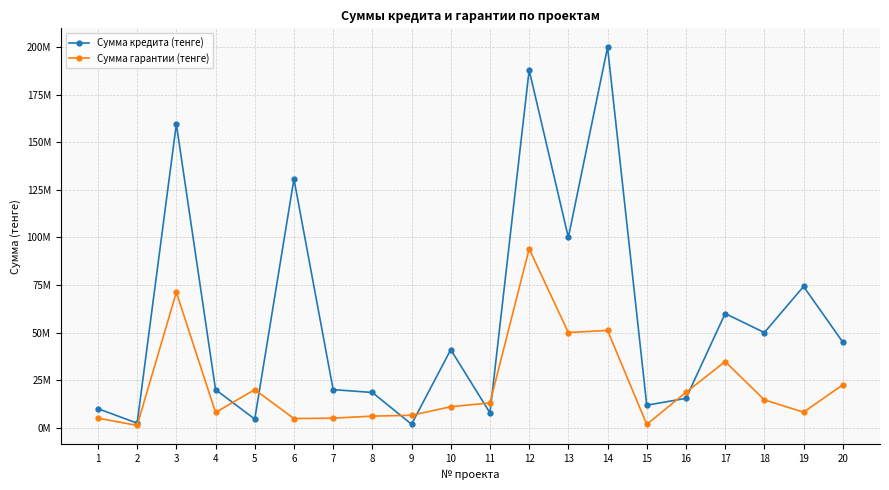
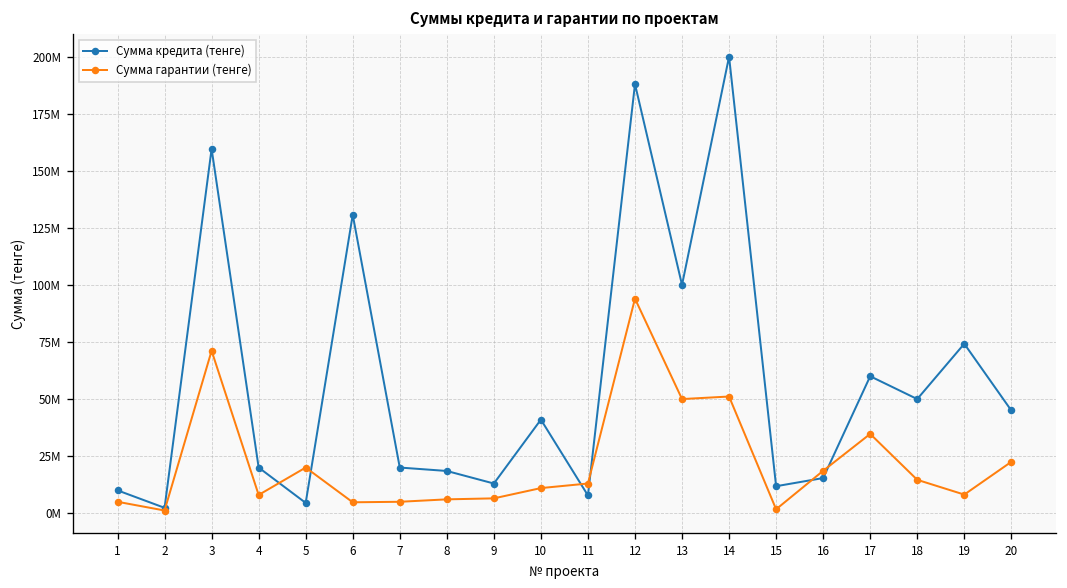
  {
    "Сумма кредита (тенге)": {
      "1": 10000000,
      "3": 160000000,
      "4": 20000000,
      "5": 5000000,
      "6": 131000000,
      "7": 20000000,
      "8": 19000000,
-     "9": 2000000,
+     "9": 13000000,
      "10": 41000000,
      "11": 8000000,
      "12": 188000000,
      "13": 100000000,
      "14": 200000000,
      "15": 12000000,
      "16": 15000000,
      "17": 60000000,
      "18": 50000000,
      "19": 74000000,
      "20": 45000000
    },
    "Сумма гарантии (тенге)": {
      "1": 5000000,
      "3": 71000000,
      "4": 8000000,
      "5": 20000000,
      "6": 5000000,
      "7": 5000000,
      "8": 6000000,
      "9": 7000000,
      "10": 11000000,
      "11": 13000000,
      "12": 94000000,
      "13": 50000000,
      "14": 51000000,
      "15": 2000000,
      "16": 19000000,
      "17": 35000000,
      "18": 15000000,
      "19": 8000000,
      "20": 23000000
    }
  }
